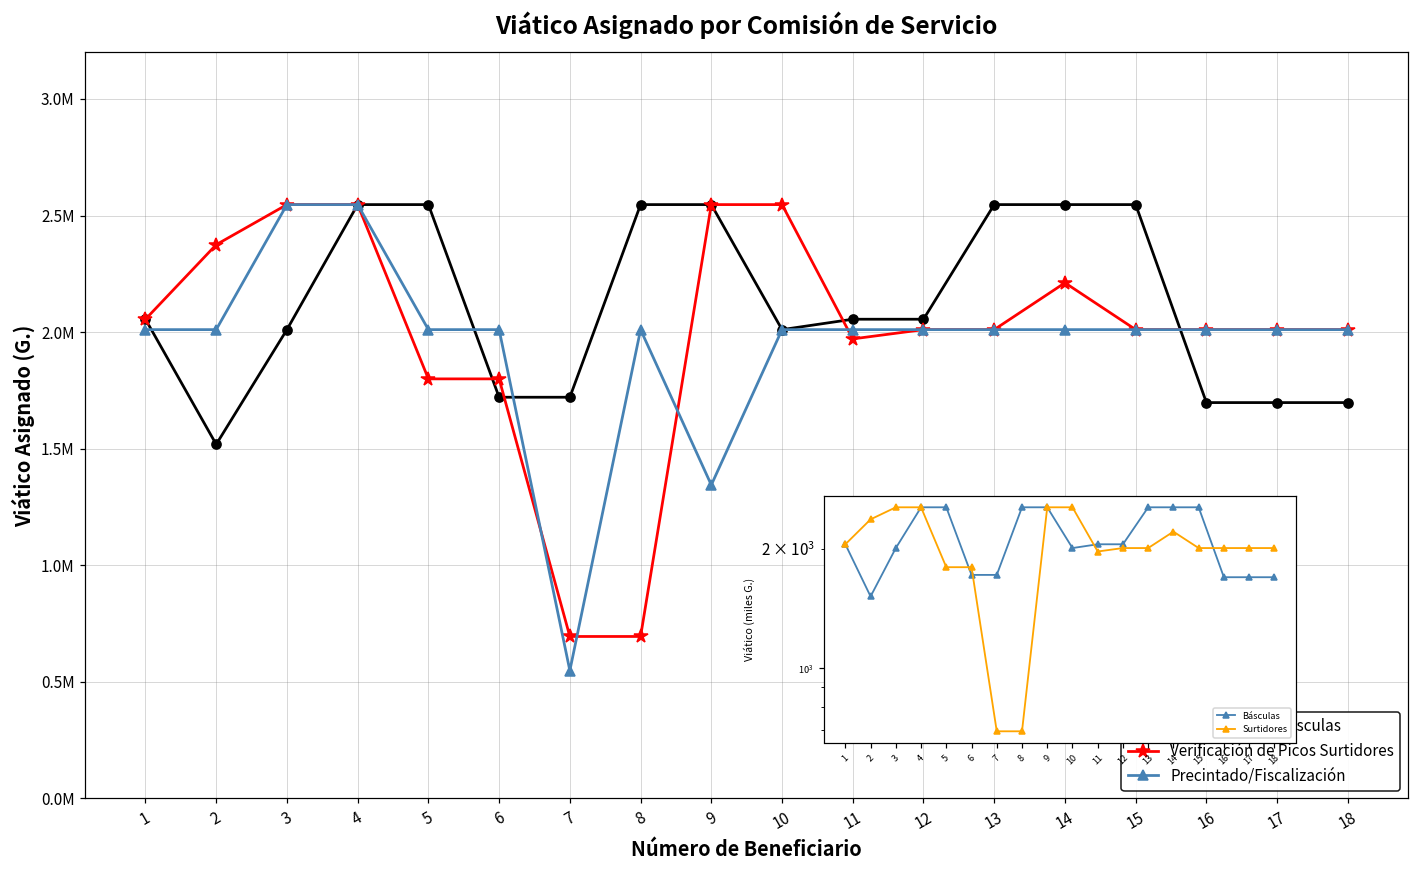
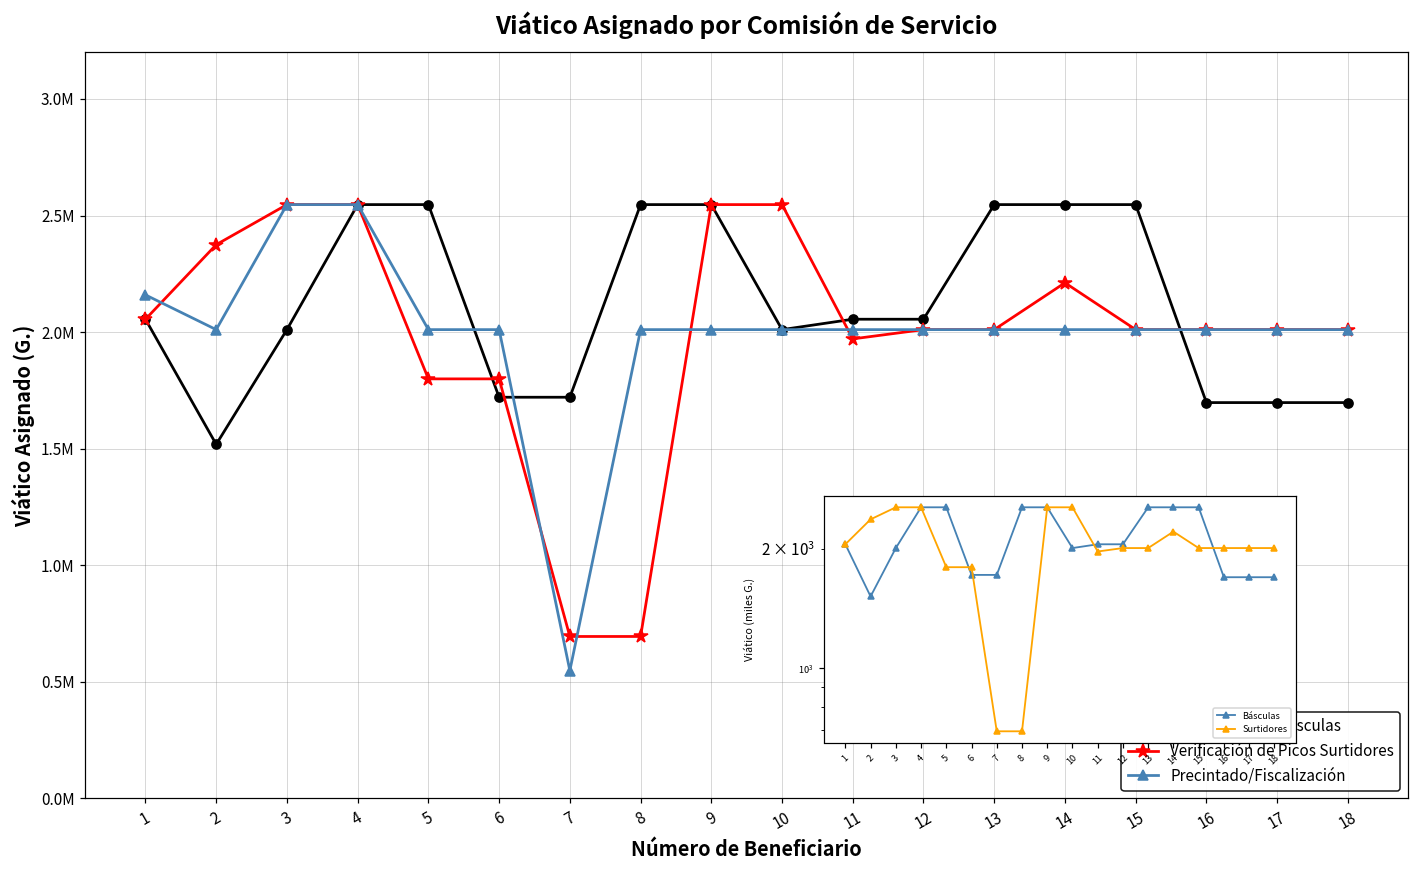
  {
    "Viático Asignado por Comisión de Servicio": {
      "Verificación de Básculas": {
        "2": 1520000,
        "3": 2010000,
        "5": 2550000,
        "6": 1720000,
        "7": 1720000,
        "8": 2550000,
        "11": 2060000,
        "12": 2060000,
        "13": 2550000,
        "14": 2550000,
        "15": 2550000,
        "16": 1700000,
        "17": 1700000,
        "18": 1700000
      },
      "Verificación de Picos Surtidores": {
        "2": 2380000,
        "5": 1800000,
        "6": 1800000,
        "7": 690000,
        "8": 690000,
        "10": 2550000,
        "11": 1970000,
        "14": 2210000
      },
      "Precintado/Fiscalización": {
-       "1": 2010000,
+       "1": 2160000,
        "2": 2010000,
        "5": 2010000,
        "6": 2010000,
        "7": 550000,
        "8": 2010000,
-       "9": 1340000,
+       "9": 2010000,
        "11": 2010000,
        "14": 2010000
      }
    }
  }
